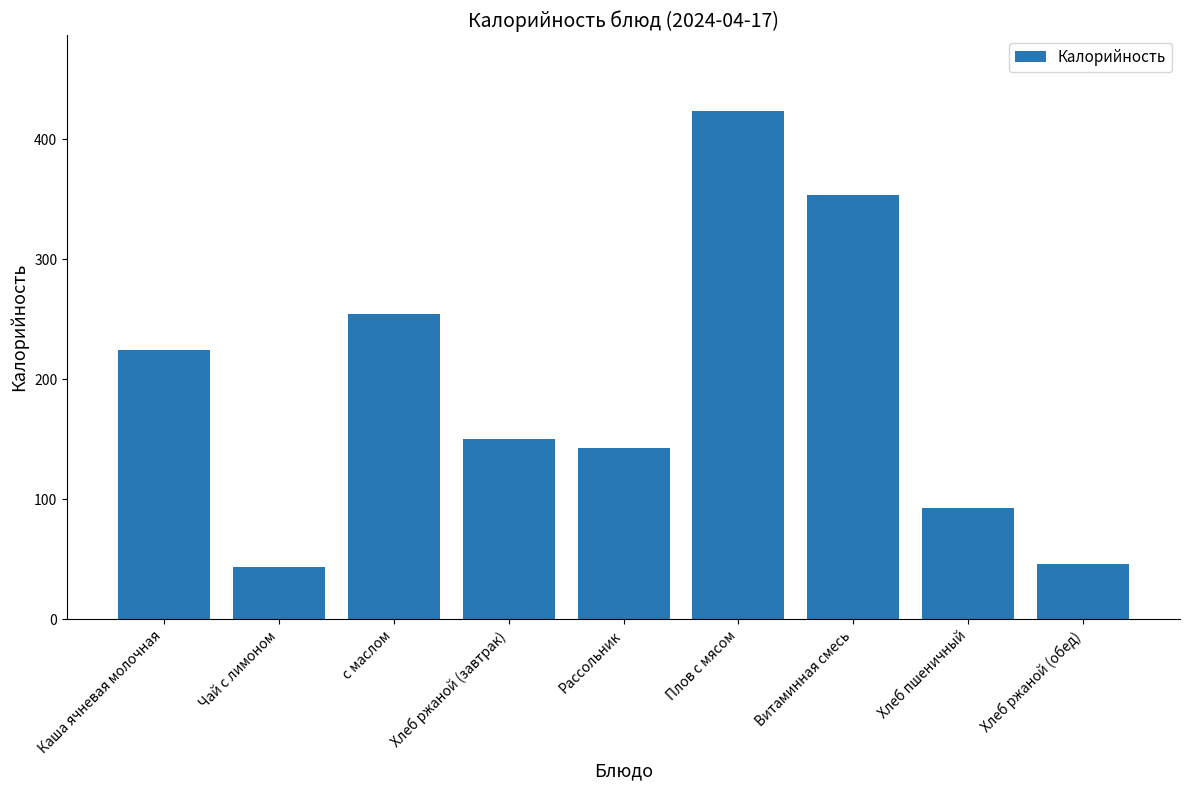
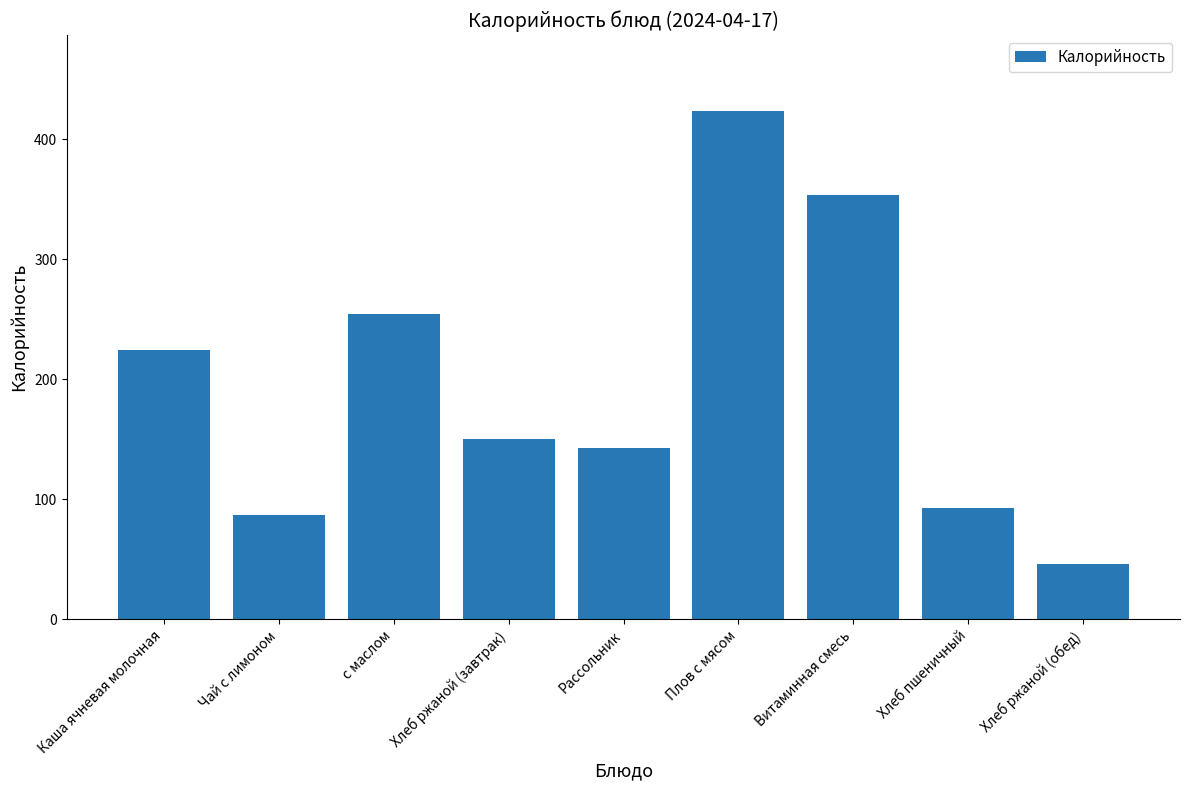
  {
    "Каша ячневая молочная": 224,
-   "Чай с лимоном": 44,
+   "Чай с лимоном": 87,
    "с маслом": 254,
    "Хлеб ржаной (завтрак)": 150,
    "Рассольник": 143,
    "Плов с мясом": 423,
    "Витаминная смесь": 353,
    "Хлеб пшеничный": 93,
    "Хлеб ржаной (обед)": 46
  }
